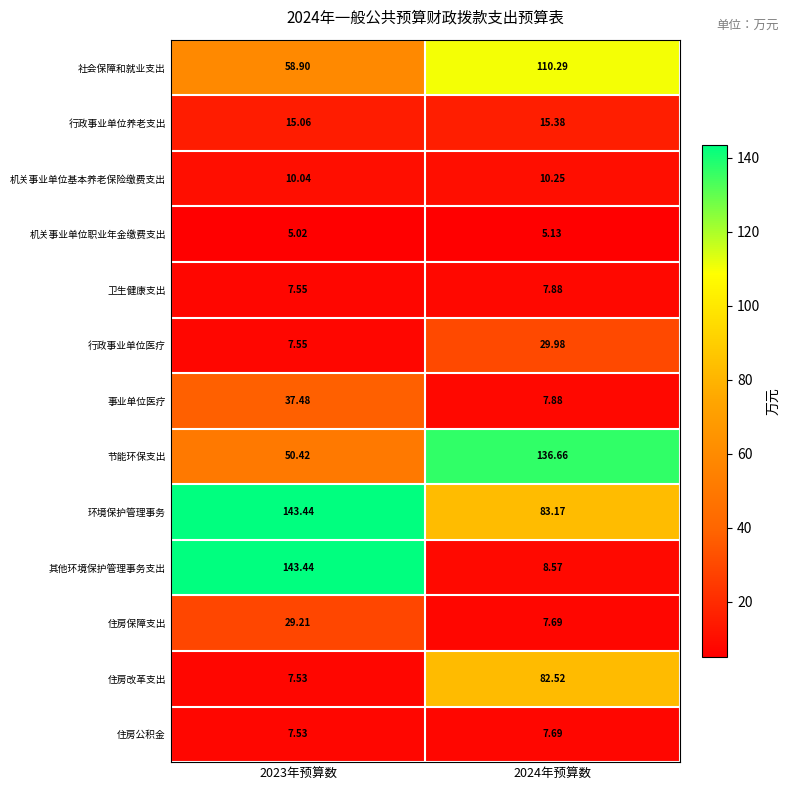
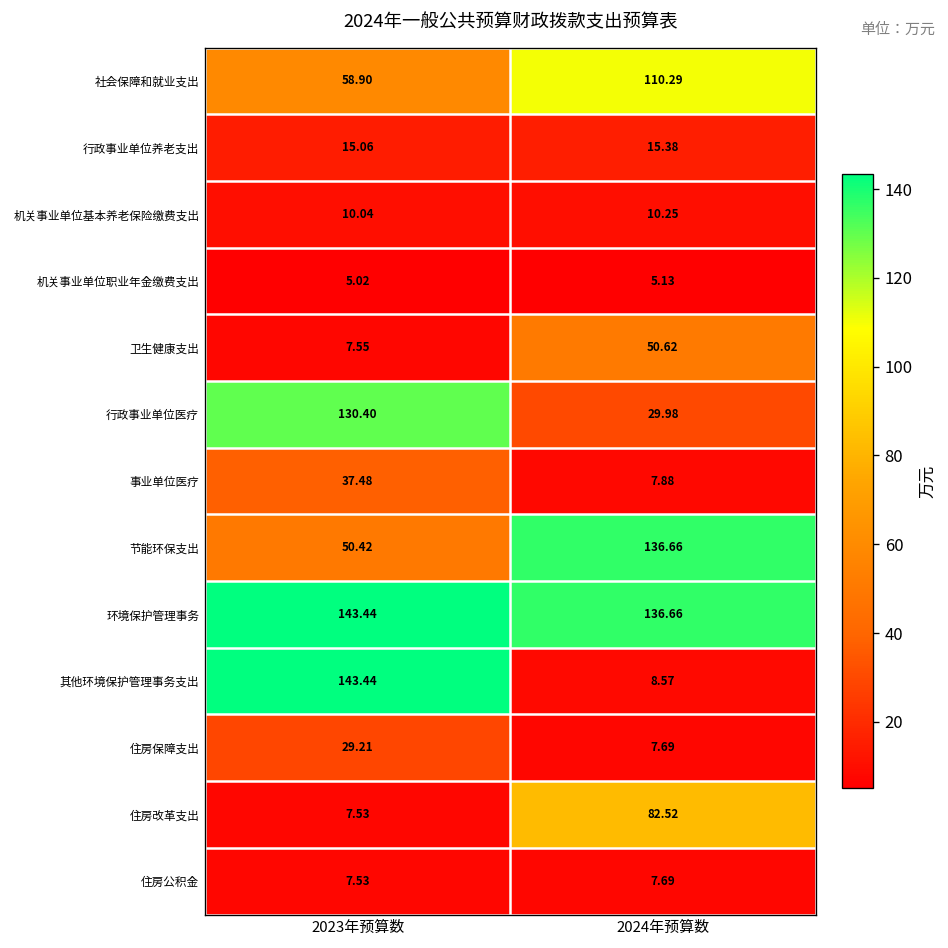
  {
    "社会保障和就业支出": {
      "2023年预算数": 58.90,
      "2024年预算数": 110.29
    },
    "行政事业单位养老支出": {
      "2023年预算数": 15.06,
      "2024年预算数": 15.38
    },
    "机关事业单位基本养老保险缴费支出": {
      "2023年预算数": 10.04,
      "2024年预算数": 10.25
    },
    "机关事业单位职业年金缴费支出": {
      "2023年预算数": 5.02,
      "2024年预算数": 5.13
    },
    "卫生健康支出": {
      "2023年预算数": 7.55,
-     "2024年预算数": 7.88
+     "2024年预算数": 50.62
    },
    "行政事业单位医疗": {
-     "2023年预算数": 7.55,
+     "2023年预算数": 130.40,
      "2024年预算数": 29.98
    },
    "事业单位医疗": {
      "2023年预算数": 37.48,
      "2024年预算数": 7.88
    },
    "节能环保支出": {
      "2023年预算数": 50.42,
      "2024年预算数": 136.66
    },
    "环境保护管理事务": {
      "2023年预算数": 143.44,
-     "2024年预算数": 83.17
+     "2024年预算数": 136.66
    },
    "其他环境保护管理事务支出": {
      "2023年预算数": 143.44,
      "2024年预算数": 8.57
    },
    "住房保障支出": {
      "2023年预算数": 29.21,
      "2024年预算数": 7.69
    },
    "住房改革支出": {
      "2023年预算数": 7.53,
      "2024年预算数": 82.52
    },
    "住房公积金": {
      "2023年预算数": 7.53,
      "2024年预算数": 7.69
    }
  }
